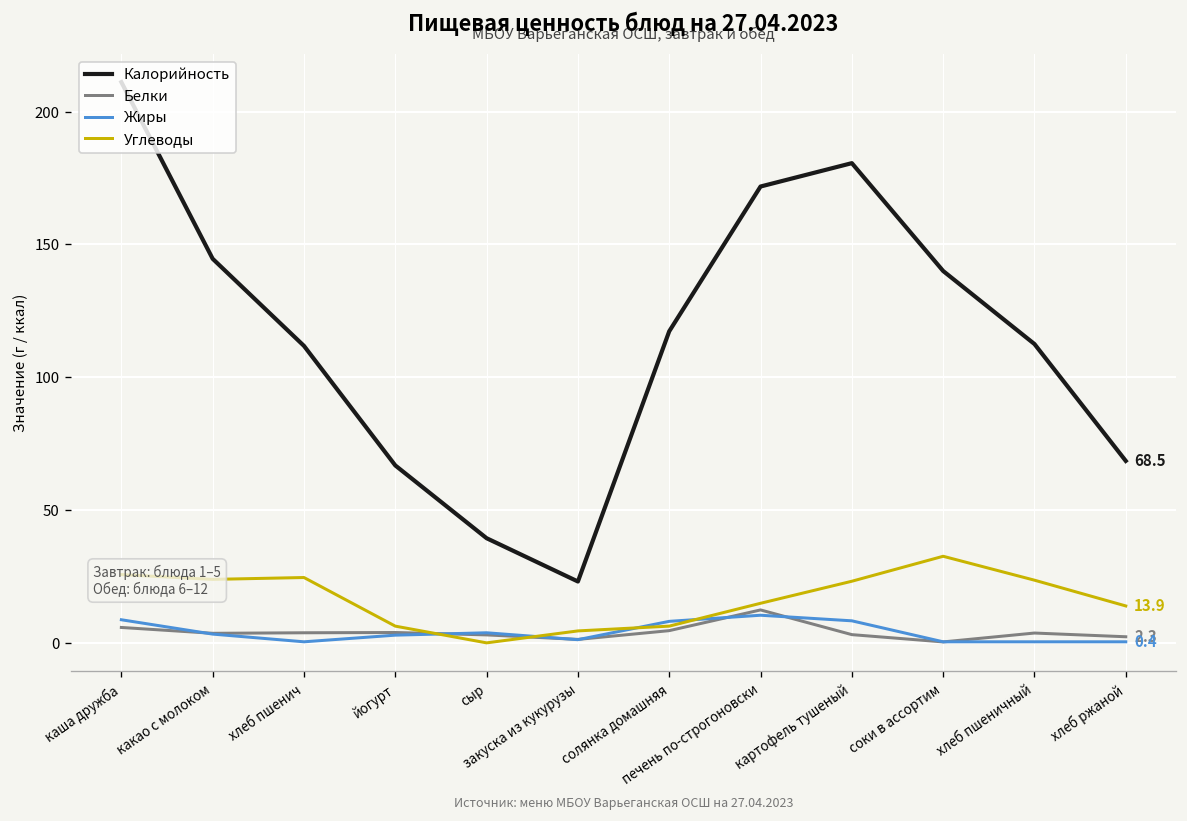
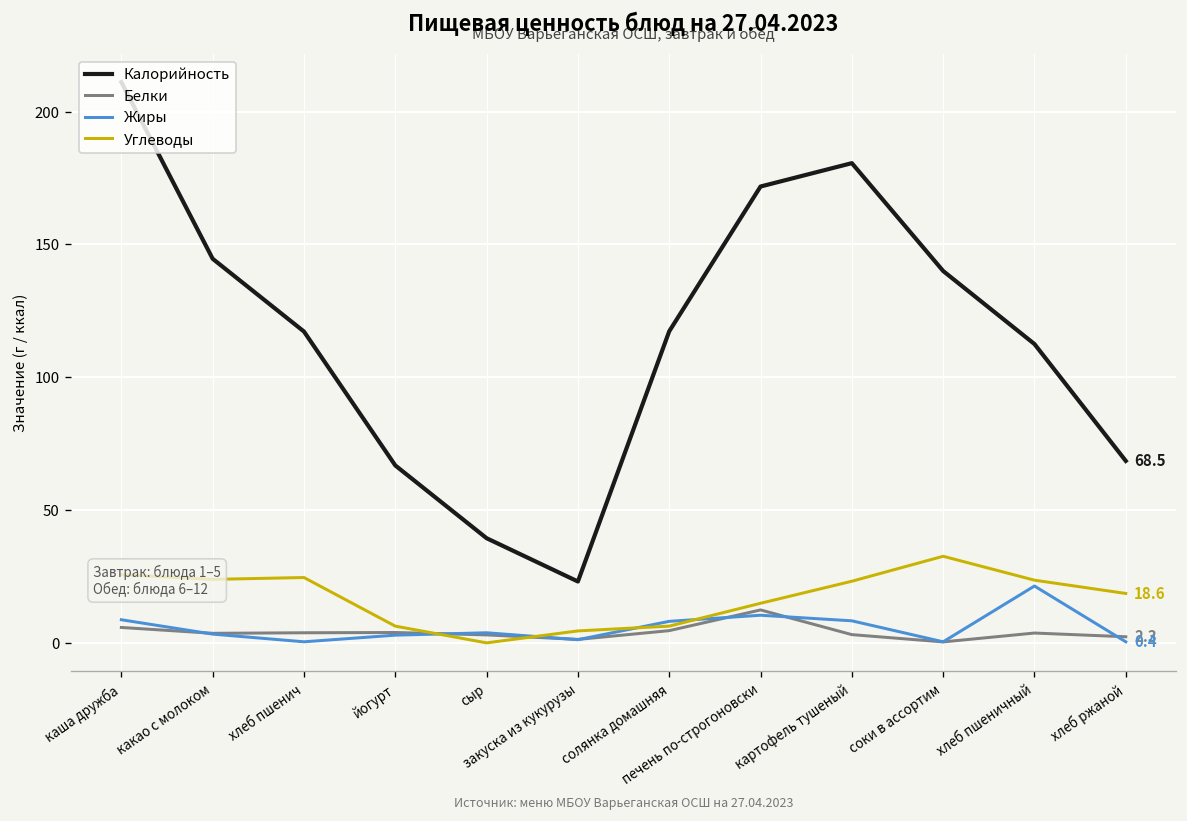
  {
    "Калорийность": {
      "какао с молоком": 145,
-     "хлеб пшенич": 112,
+     "хлеб пшенич": 117,
      "йогурт": 67,
      "сыр": 39,
      "закуска из кукурузы": 23,
      "солянка домашняя": 117,
      "печень по-строгоновски": 172,
      "картофель тушеный": 181,
      "соки в ассортим": 140,
      "хлеб пшеничный": 113
    },
    "Белки": {
      "каша дружба": 6,
      "хлеб пшенич": 4,
      "солянка домашняя": 5,
      "печень по-строгоновски": 12,
      "картофель тушеный": 3,
      "хлеб пшеничный": 4
    },
    "Жиры": {
      "каша дружба": 9,
      "хлеб пшенич": 0,
      "солянка домашняя": 8,
      "печень по-строгоновски": 10,
      "картофель тушеный": 8,
-     "хлеб пшеничный": 0
+     "хлеб пшеничный": 21
    },
    "Углеводы": {
-     "хлеб ржаной": 13.9
+     "хлеб ржаной": 18.6
    }
  }
